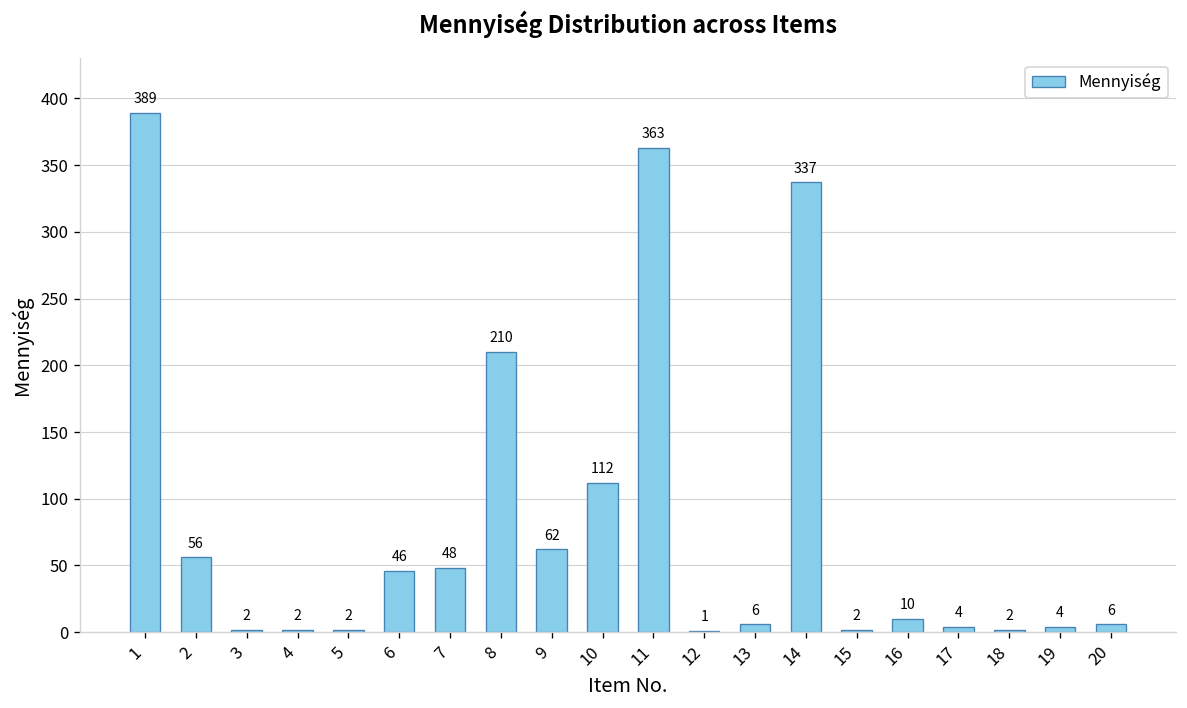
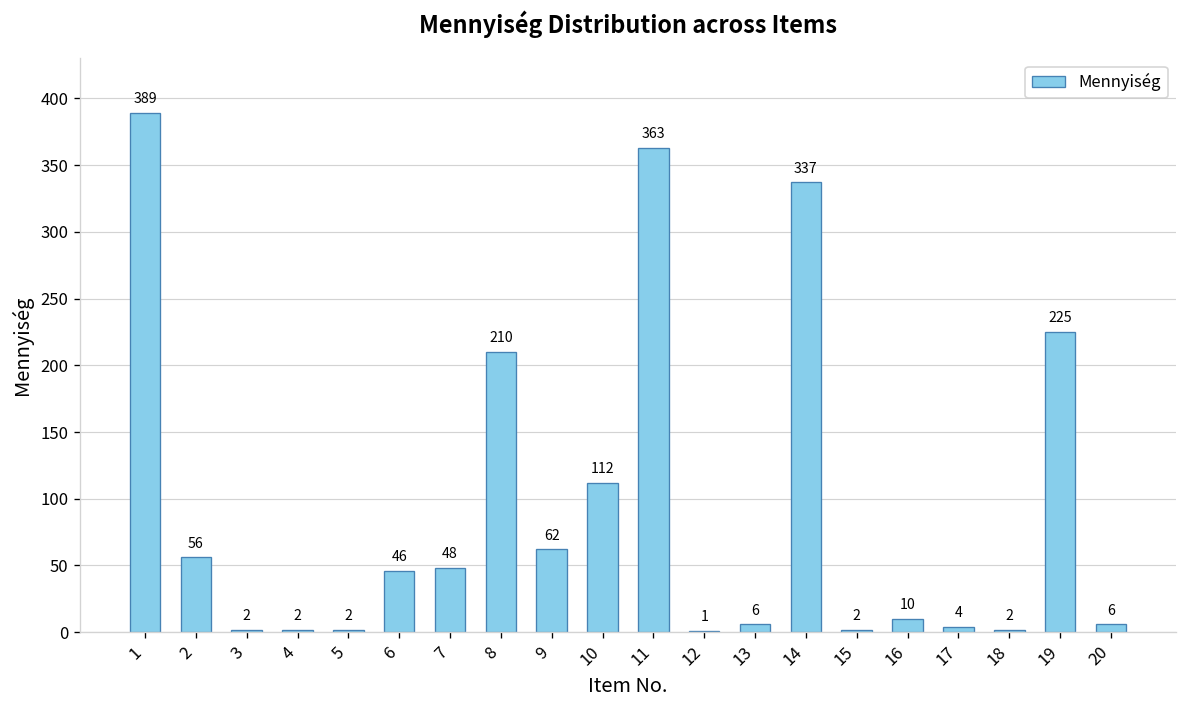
  {
    "1": 389,
    "2": 56,
    "3": 2,
    "4": 2,
    "5": 2,
    "6": 46,
    "7": 48,
    "8": 210,
    "9": 62,
    "10": 112,
    "11": 363,
    "12": 1,
    "13": 6,
    "14": 337,
    "15": 2,
    "16": 10,
    "17": 4,
    "18": 2,
-   "19": 4,
+   "19": 225,
    "20": 6
  }
